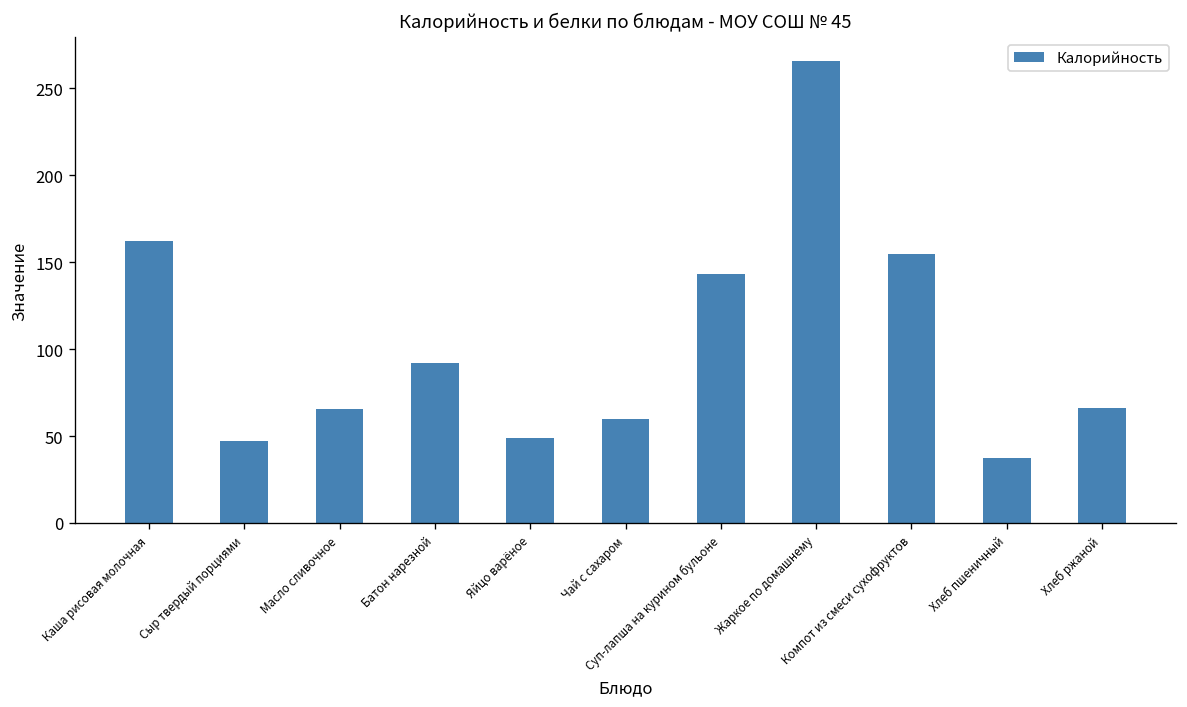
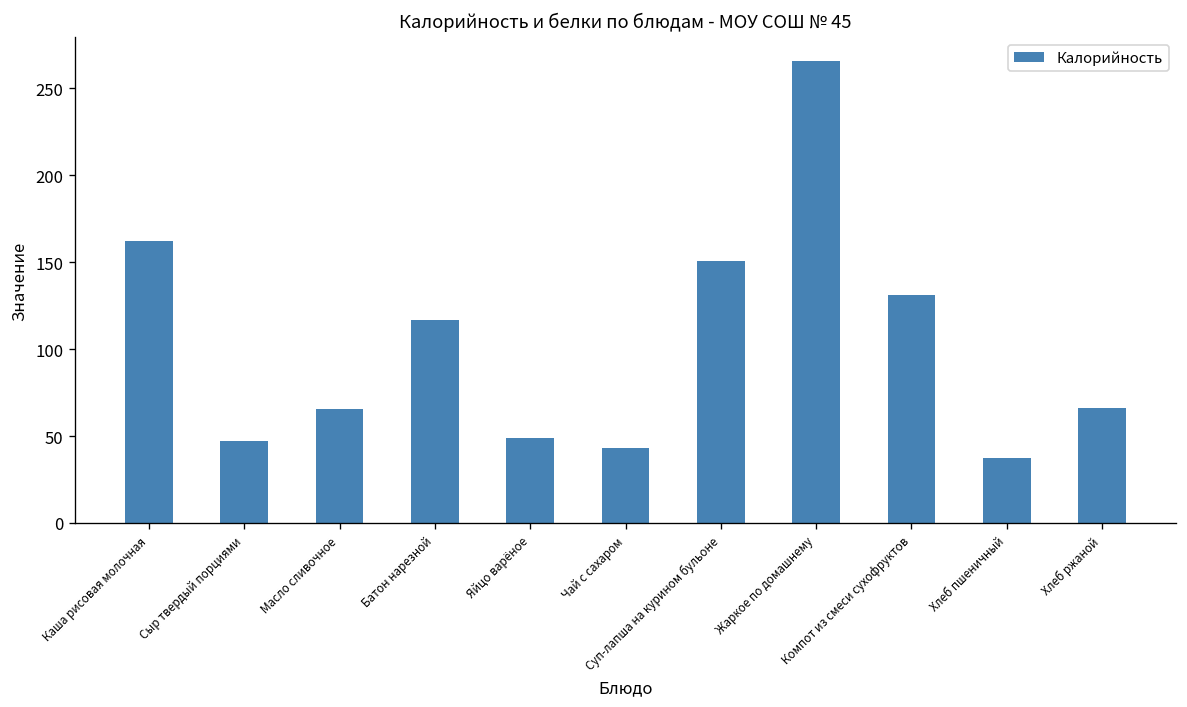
  {
    "Каша рисовая молочная": 162,
    "Сыр твердый порциями": 47,
    "Масло сливочное": 66,
-   "Батон нарезной": 92,
+   "Батон нарезной": 117,
    "Яйцо варёное": 49,
-   "Чай с сахаром": 60,
-   "Суп-лапша на курином бульоне": 143,
+   "Чай с сахаром": 43,
+   "Суп-лапша на курином бульоне": 151,
    "Жаркое по домашнему": 266,
-   "Компот из смеси сухофруктов": 155,
+   "Компот из смеси сухофруктов": 131,
    "Хлеб пшеничный": 37,
    "Хлеб ржаной": 66
  }
